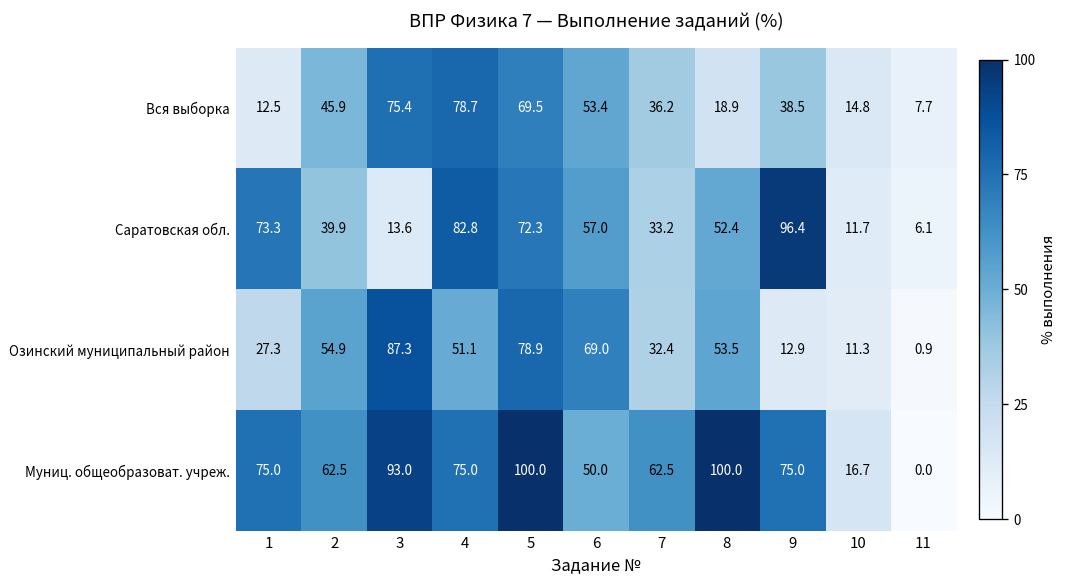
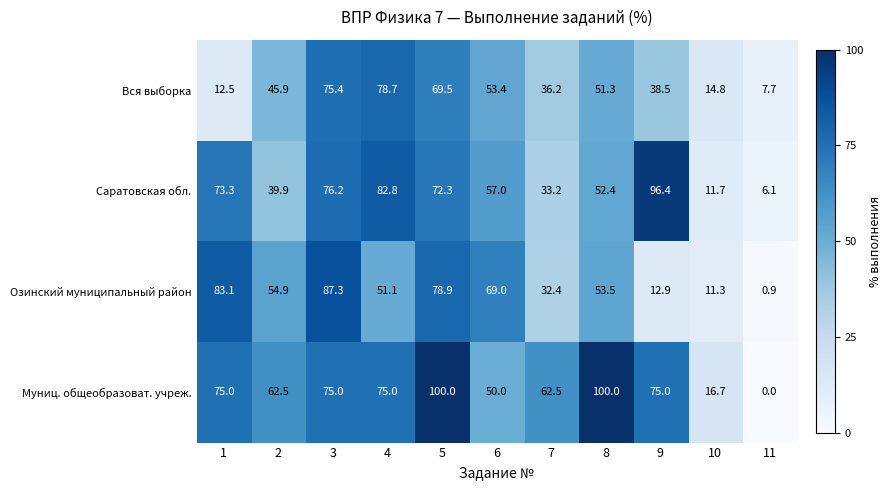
  {
    "Вся выборка": {
      "1": 12.5,
      "2": 45.9,
      "3": 75.4,
      "4": 78.7,
      "5": 69.5,
      "6": 53.4,
      "7": 36.2,
-     "8": 18.9,
+     "8": 51.3,
      "9": 38.5,
      "10": 14.8,
      "11": 7.7
    },
    "Саратовская обл.": {
      "1": 73.3,
      "2": 39.9,
-     "3": 13.6,
+     "3": 76.2,
      "4": 82.8,
      "5": 72.3,
      "6": 57.0,
      "7": 33.2,
      "8": 52.4,
      "9": 96.4,
      "10": 11.7,
      "11": 6.1
    },
    "Озинский муниципальный район": {
-     "1": 27.3,
+     "1": 83.1,
      "2": 54.9,
      "3": 87.3,
      "4": 51.1,
      "5": 78.9,
      "6": 69.0,
      "7": 32.4,
      "8": 53.5,
      "9": 12.9,
      "10": 11.3,
      "11": 0.9
    },
    "Муниц. общеобразоват. учреж.": {
      "1": 75.0,
      "2": 62.5,
-     "3": 93.0,
+     "3": 75.0,
      "4": 75.0,
      "5": 100.0,
      "6": 50.0,
      "7": 62.5,
      "8": 100.0,
      "9": 75.0,
      "10": 16.7,
      "11": 0.0
    }
  }
